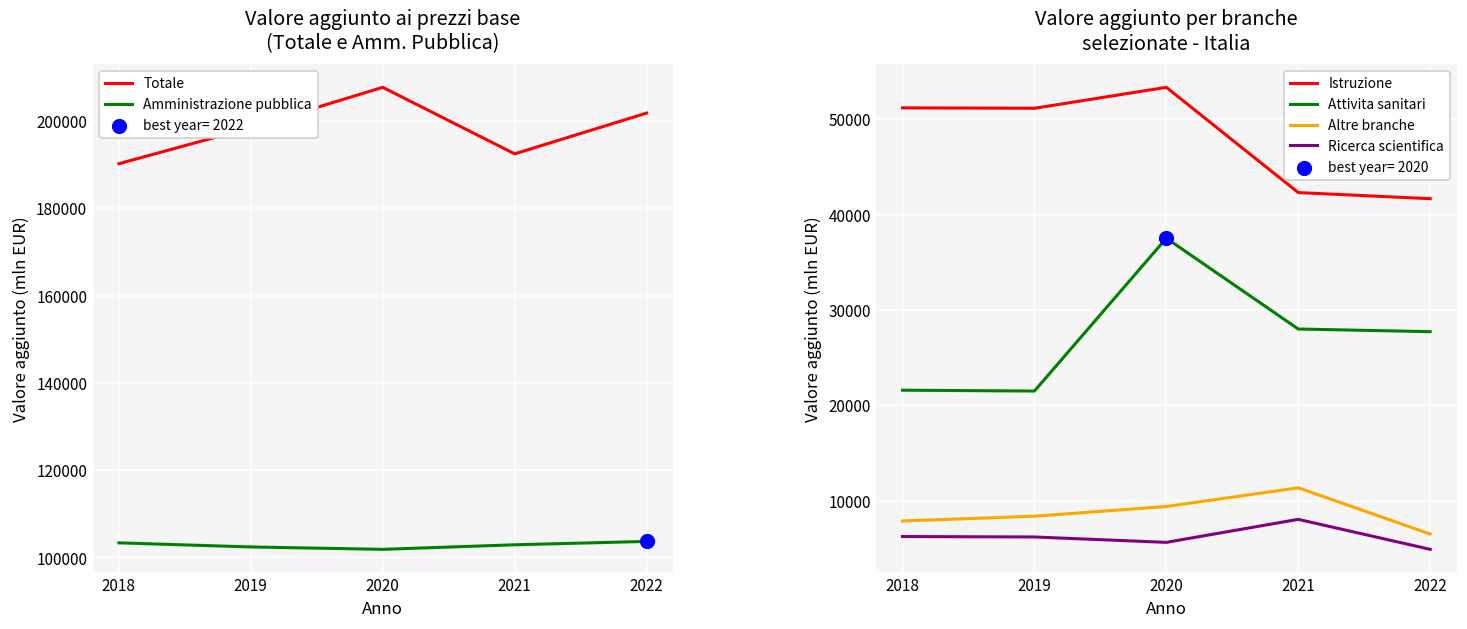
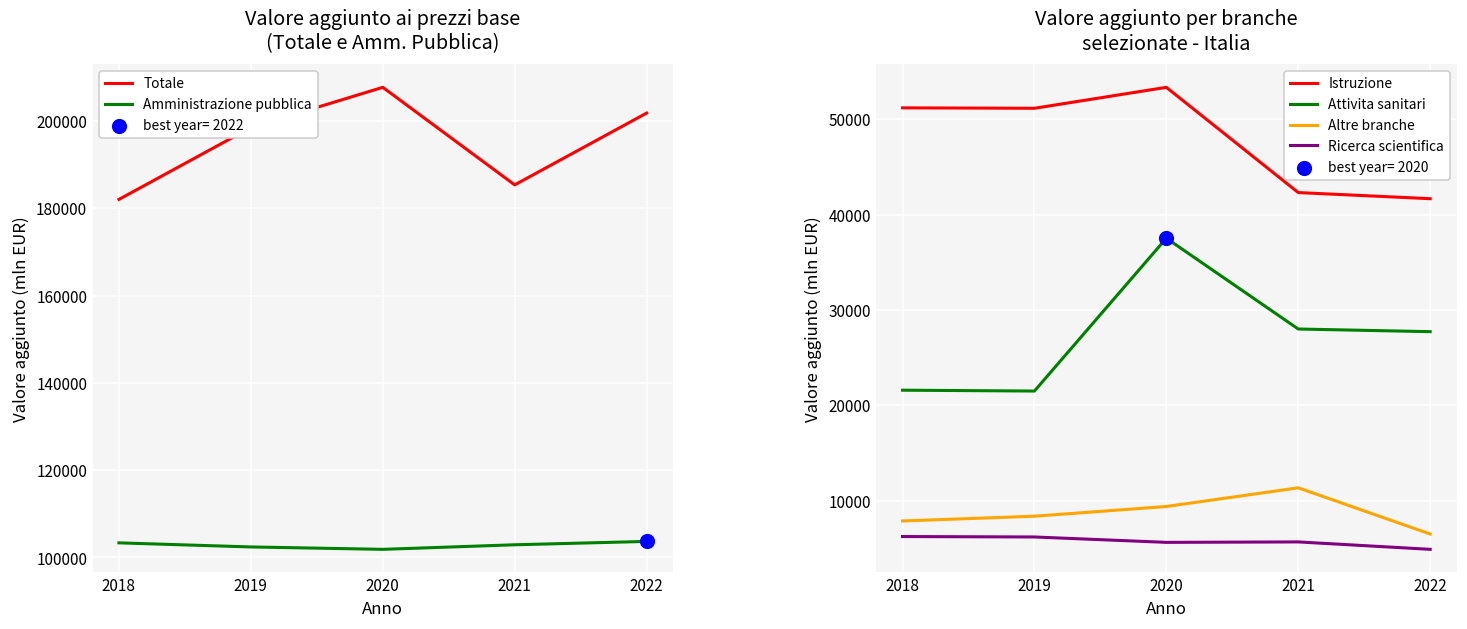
  {
    "Valore aggiunto ai prezzi base (Totale e Amm. Pubblica)": {
      "Totale": {
-       "2018": 190000,
+       "2018": 182000,
        "2020": 208000,
-       "2021": 192000,
+       "2021": 185000,
        "2022": 202000
      },
      "Amministrazione pubblica": {
        "2018": 103000,
        "2019": 102000,
        "2020": 102000,
        "2021": 103000
      }
    },
    "Valore aggiunto per branche selezionate - Italia": {
      "Istruzione": {
        "2018": 51000,
        "2019": 51000,
        "2020": 53000,
        "2021": 42000,
        "2022": 42000
      },
      "Attivita sanitari": {
        "2018": 22000,
        "2019": 21000,
        "2021": 28000,
        "2022": 28000
      },
      "Altre branche": {
        "2018": 8000,
        "2019": 8000,
        "2020": 9000,
        "2021": 11000,
        "2022": 7000
      },
      "Ricerca scientifica": {
        "2018": 6000,
        "2019": 6000,
        "2020": 6000,
-       "2021": 8000,
+       "2021": 6000,
        "2022": 5000
      }
    }
  }
